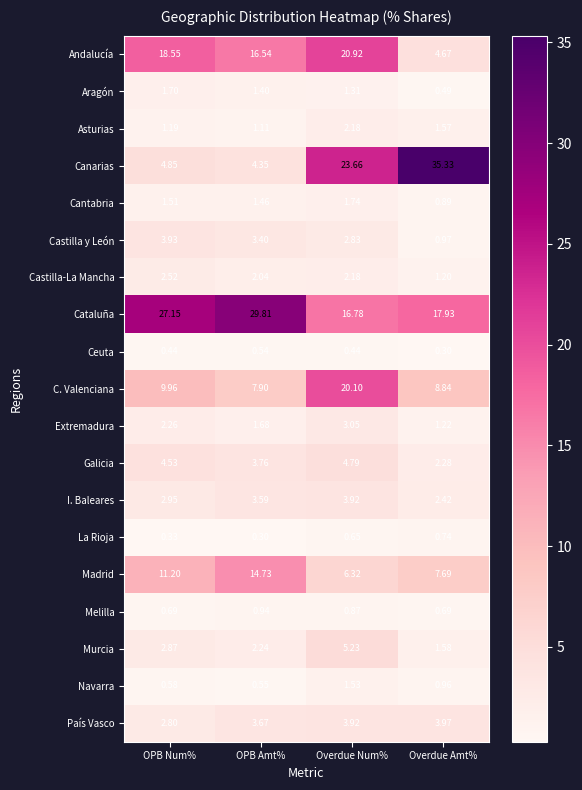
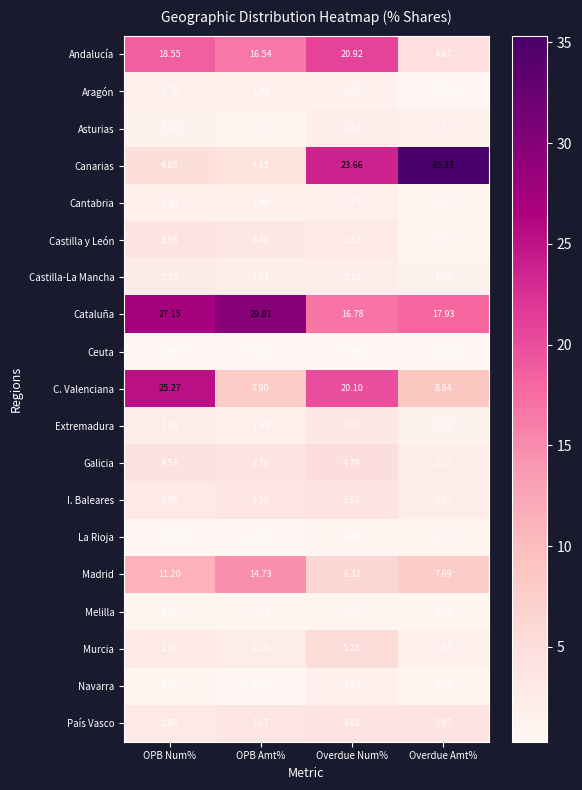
  {
    "Andalucía": {
      "OPB Num%": 18.55,
      "OPB Amt%": 16.54,
      "Overdue Num%": 20.92
    },
    "Canarias": {
      "Overdue Num%": 23.66,
      "Overdue Amt%": 35.33
    },
    "Cataluña": {
      "OPB Num%": 27.15,
      "OPB Amt%": 29.81,
      "Overdue Num%": 16.78,
      "Overdue Amt%": 17.93
    },
    "C. Valenciana": {
-     "OPB Num%": 9.96,
+     "OPB Num%": 25.27,
      "OPB Amt%": 7.90,
      "Overdue Num%": 20.10,
      "Overdue Amt%": 8.84
    },
    "Madrid": {
      "OPB Num%": 11.20,
      "OPB Amt%": 14.73,
      "Overdue Amt%": 7.69
    }
  }
